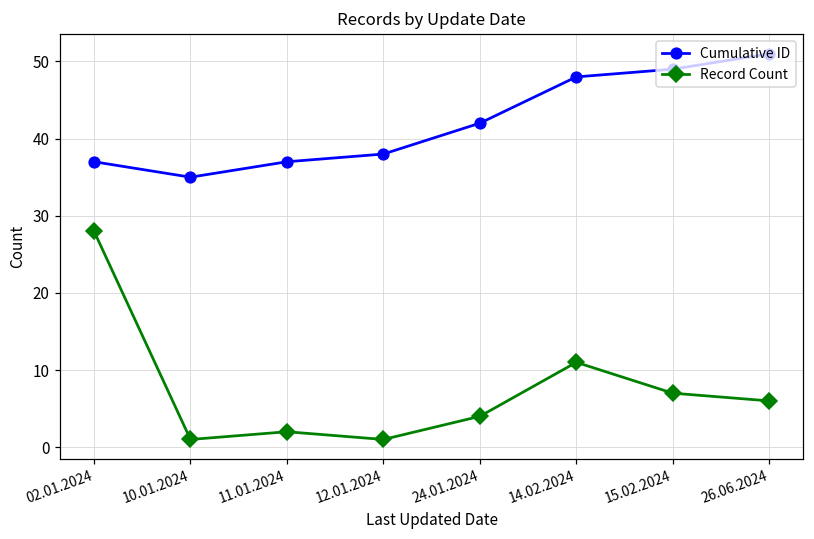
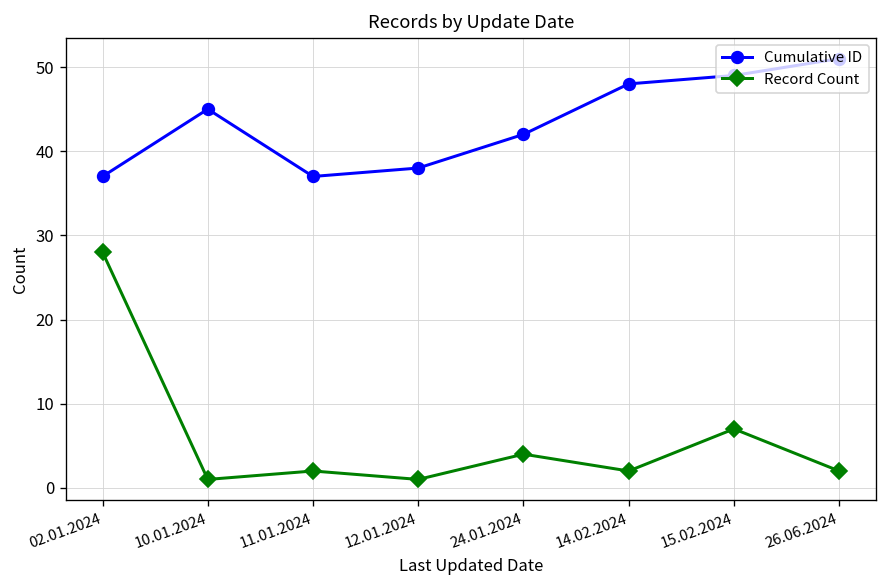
  {
    "Cumulative ID": {
      "02.01.2024": 37,
-     "10.01.2024": 35,
+     "10.01.2024": 45,
      "11.01.2024": 37,
      "12.01.2024": 38,
      "24.01.2024": 42,
      "14.02.2024": 48
    },
    "Record Count": {
      "02.01.2024": 28,
      "10.01.2024": 1,
      "11.01.2024": 2,
      "12.01.2024": 1,
      "24.01.2024": 4,
-     "14.02.2024": 11,
+     "14.02.2024": 2,
      "15.02.2024": 7,
-     "26.06.2024": 6
+     "26.06.2024": 2
    }
  }
